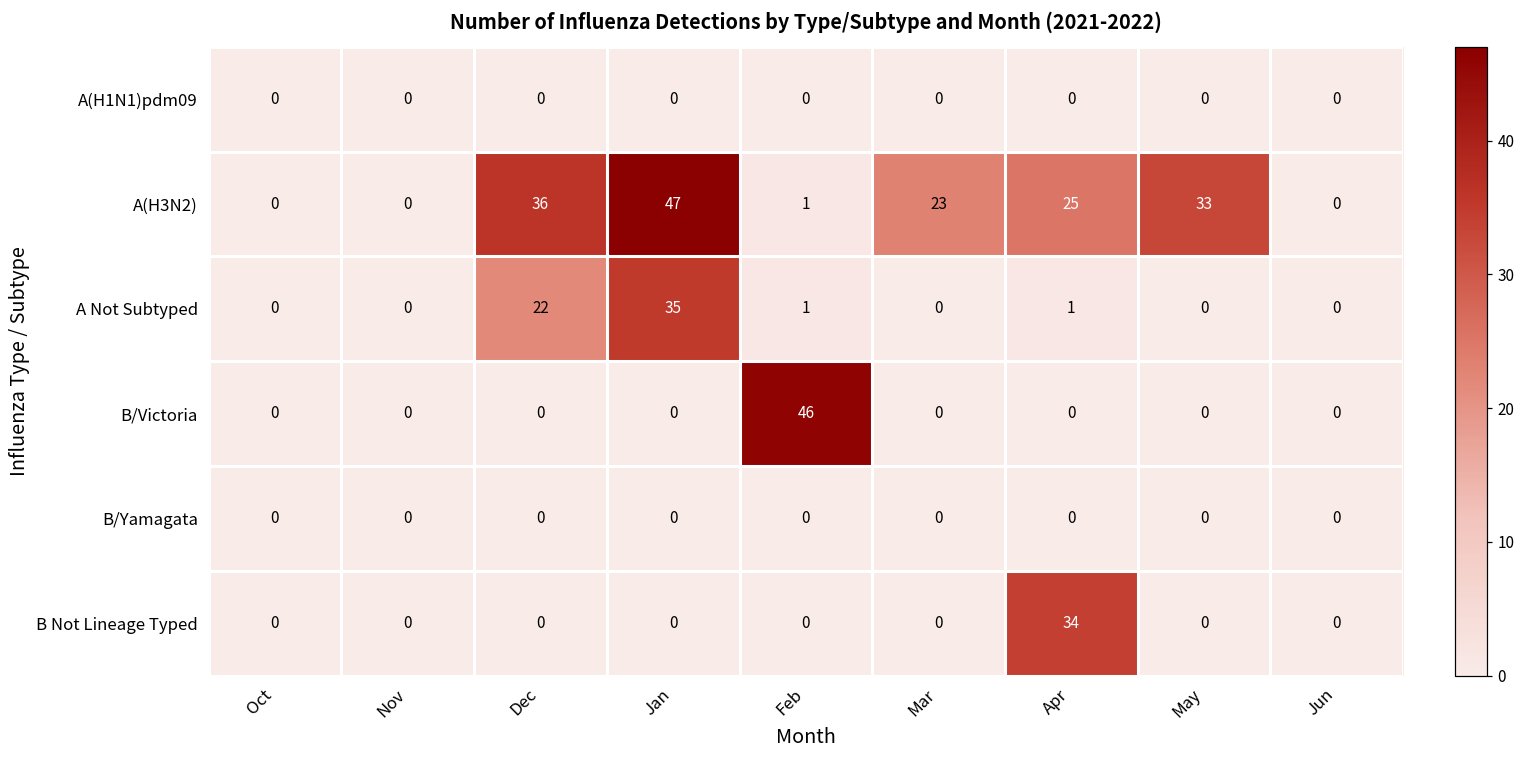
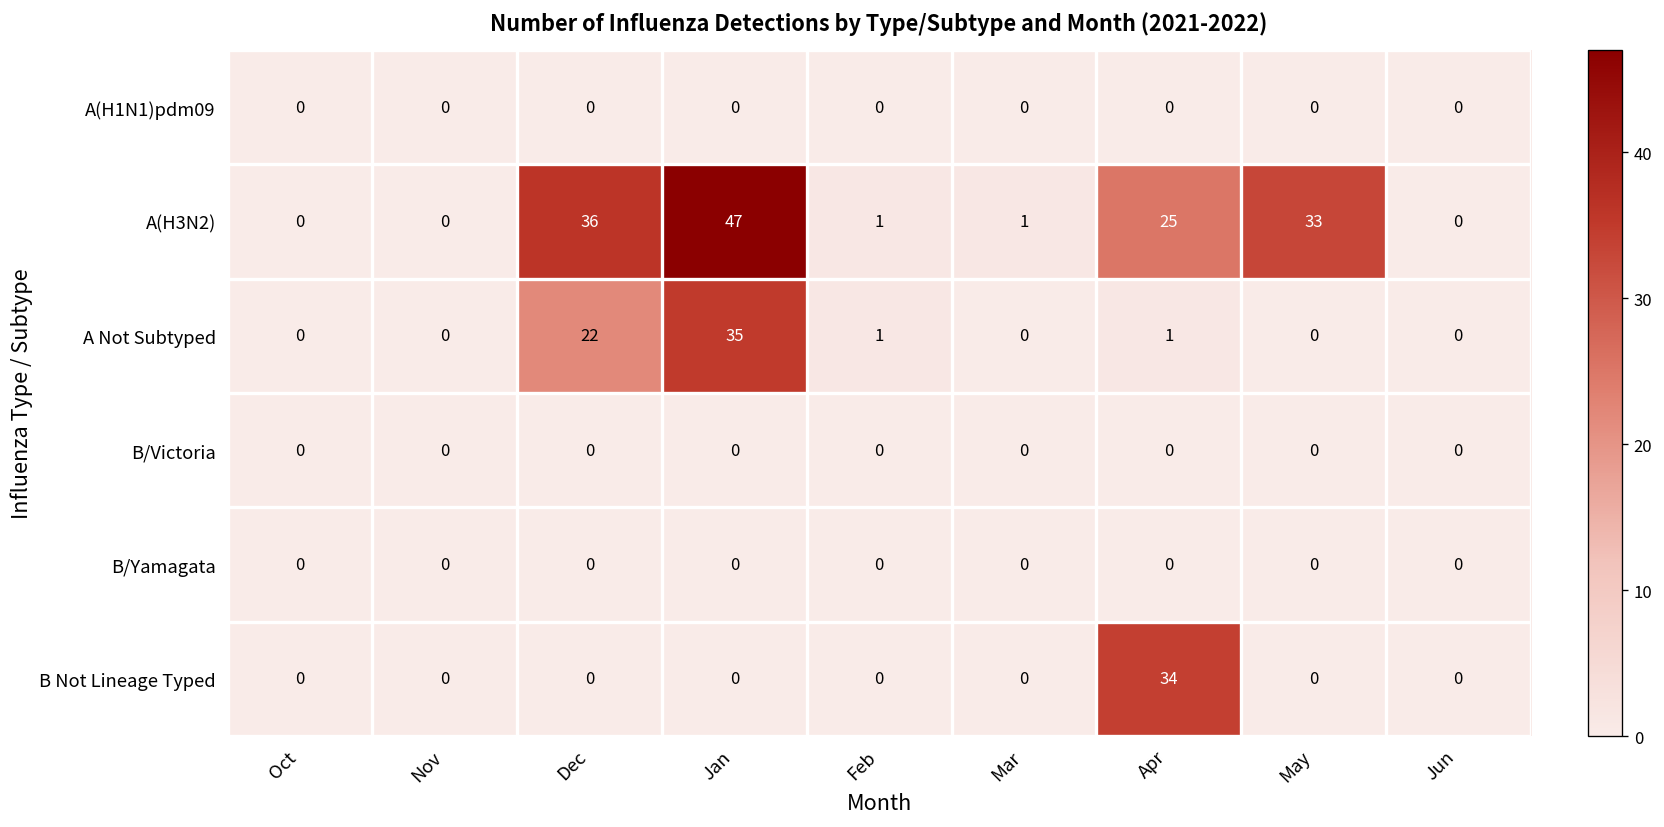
  {
    "A(H1N1)pdm09": {
      "Oct": 0,
      "Nov": 0,
      "Dec": 0,
      "Jan": 0,
      "Feb": 0,
      "Mar": 0,
      "Apr": 0,
      "May": 0,
      "Jun": 0
    },
    "A(H3N2)": {
      "Oct": 0,
      "Nov": 0,
      "Dec": 36,
      "Jan": 47,
      "Feb": 1,
-     "Mar": 23,
+     "Mar": 1,
      "Apr": 25,
      "May": 33,
      "Jun": 0
    },
    "A Not Subtyped": {
      "Oct": 0,
      "Nov": 0,
      "Dec": 22,
      "Jan": 35,
      "Feb": 1,
      "Mar": 0,
      "Apr": 1,
      "May": 0,
      "Jun": 0
    },
    "B/Victoria": {
      "Oct": 0,
      "Nov": 0,
      "Dec": 0,
      "Jan": 0,
-     "Feb": 46,
+     "Feb": 0,
      "Mar": 0,
      "Apr": 0,
      "May": 0,
      "Jun": 0
    },
    "B/Yamagata": {
      "Oct": 0,
      "Nov": 0,
      "Dec": 0,
      "Jan": 0,
      "Feb": 0,
      "Mar": 0,
      "Apr": 0,
      "May": 0,
      "Jun": 0
    },
    "B Not Lineage Typed": {
      "Oct": 0,
      "Nov": 0,
      "Dec": 0,
      "Jan": 0,
      "Feb": 0,
      "Mar": 0,
      "Apr": 34,
      "May": 0,
      "Jun": 0
    }
  }
